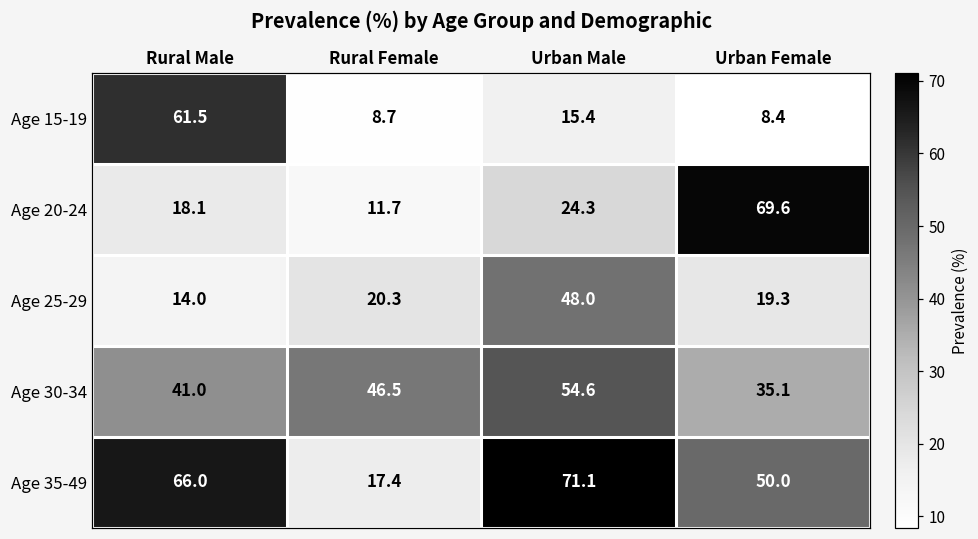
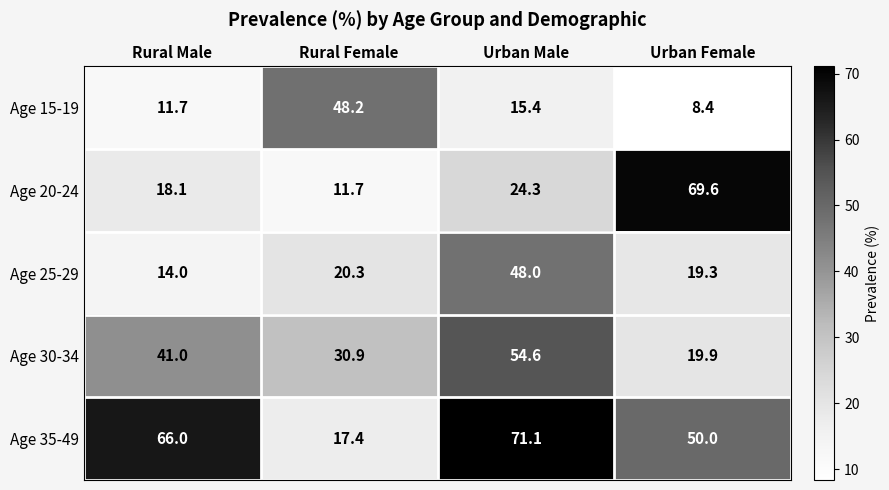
  {
    "Age 15-19": {
-     "Rural Male": 61.5,
-     "Rural Female": 8.7,
+     "Rural Male": 11.7,
+     "Rural Female": 48.2,
      "Urban Male": 15.4,
      "Urban Female": 8.4
    },
    "Age 20-24": {
      "Rural Male": 18.1,
      "Rural Female": 11.7,
      "Urban Male": 24.3,
      "Urban Female": 69.6
    },
    "Age 25-29": {
      "Rural Male": 14.0,
      "Rural Female": 20.3,
      "Urban Male": 48.0,
      "Urban Female": 19.3
    },
    "Age 30-34": {
      "Rural Male": 41.0,
-     "Rural Female": 46.5,
+     "Rural Female": 30.9,
      "Urban Male": 54.6,
-     "Urban Female": 35.1
+     "Urban Female": 19.9
    },
    "Age 35-49": {
      "Rural Male": 66.0,
      "Rural Female": 17.4,
      "Urban Male": 71.1,
      "Urban Female": 50.0
    }
  }
